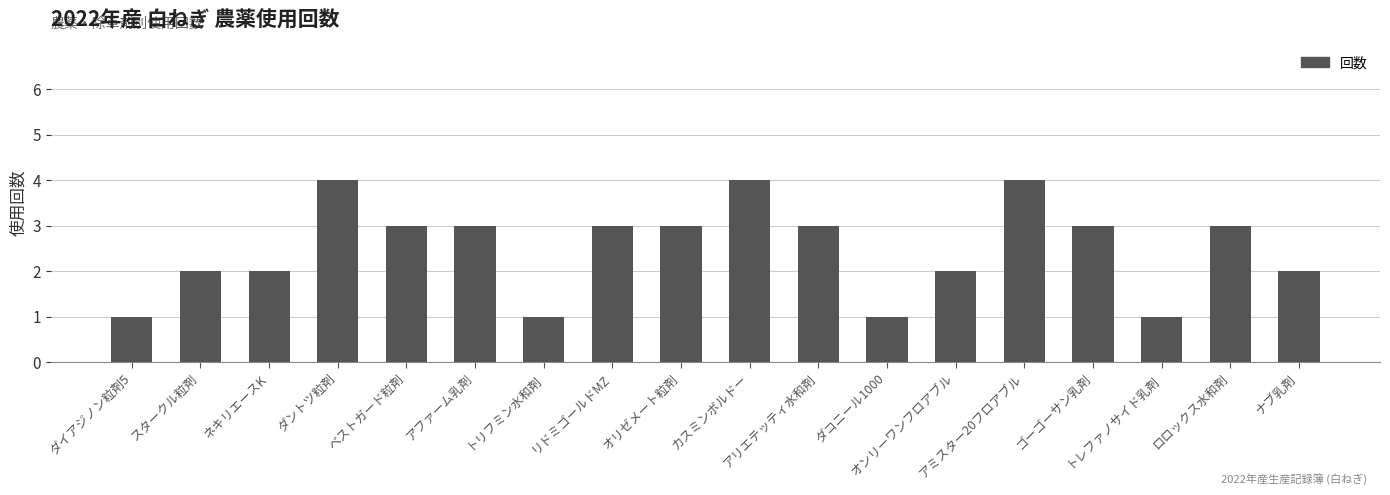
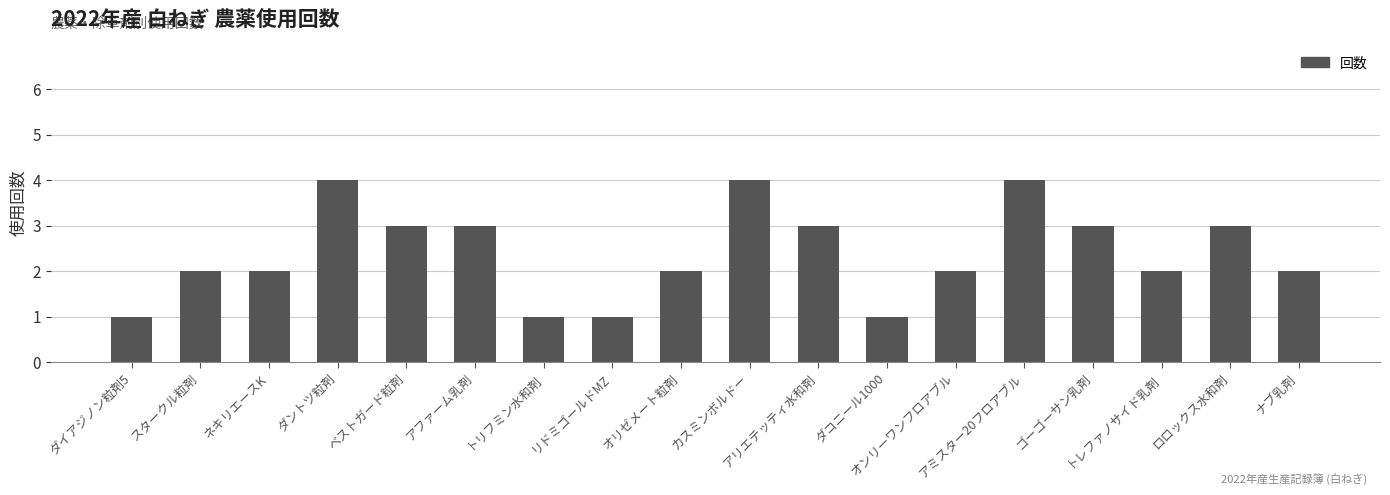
  {
    "ダイアジノン粒剤5": 1,
    "スタークル粒剤": 2,
    "ネキリエースK": 2,
    "ダントツ粒剤": 4,
    "ベストガード粒剤": 3,
    "アファーム乳剤": 3,
    "トリフミン水和剤": 1,
-   "リドミゴールドMZ": 3,
-   "オリゼメート粒剤": 3,
+   "リドミゴールドMZ": 1,
+   "オリゼメート粒剤": 2,
    "カスミンボルドー": 4,
    "アリエテッティ水和剤": 3,
    "ダコニール1000": 1,
    "オンリーワンフロアブル": 2,
    "アミスター20フロアブル": 4,
    "ゴーゴーサン乳剤": 3,
-   "トレファノサイド乳剤": 1,
+   "トレファノサイド乳剤": 2,
    "ロロックス水和剤": 3,
    "ナブ乳剤": 2
  }
